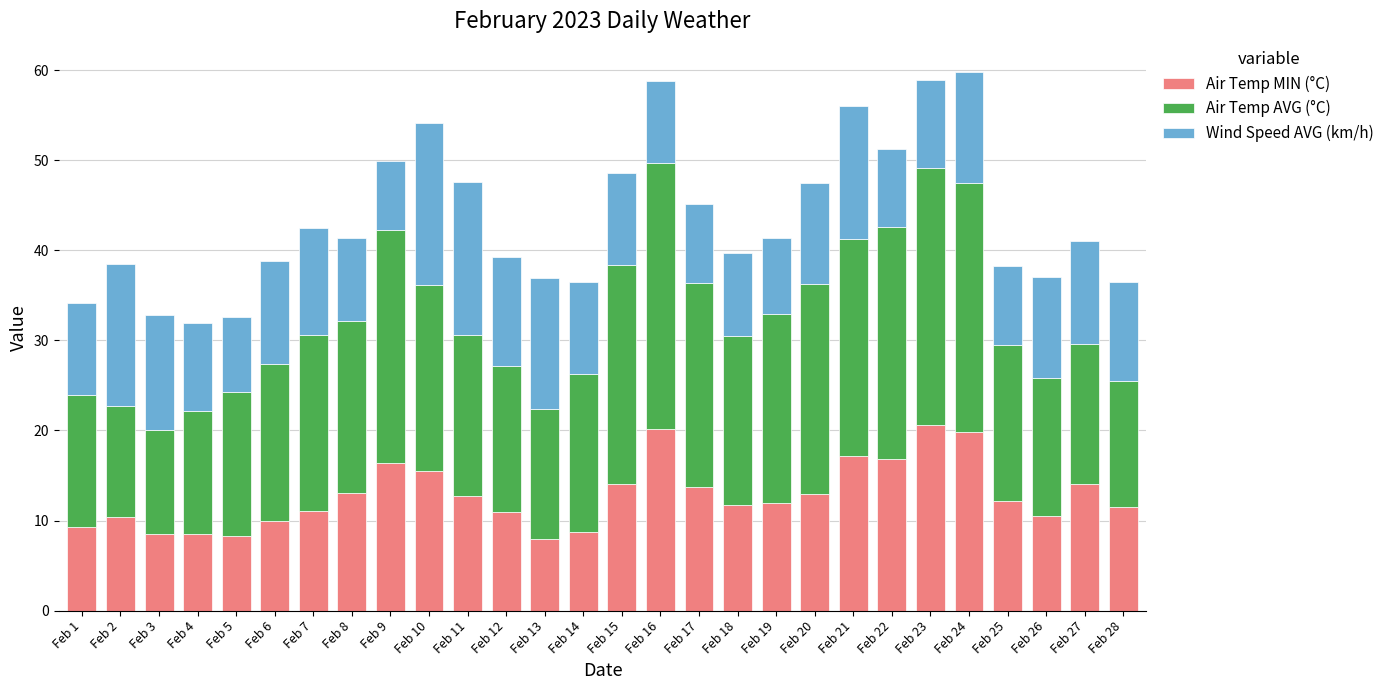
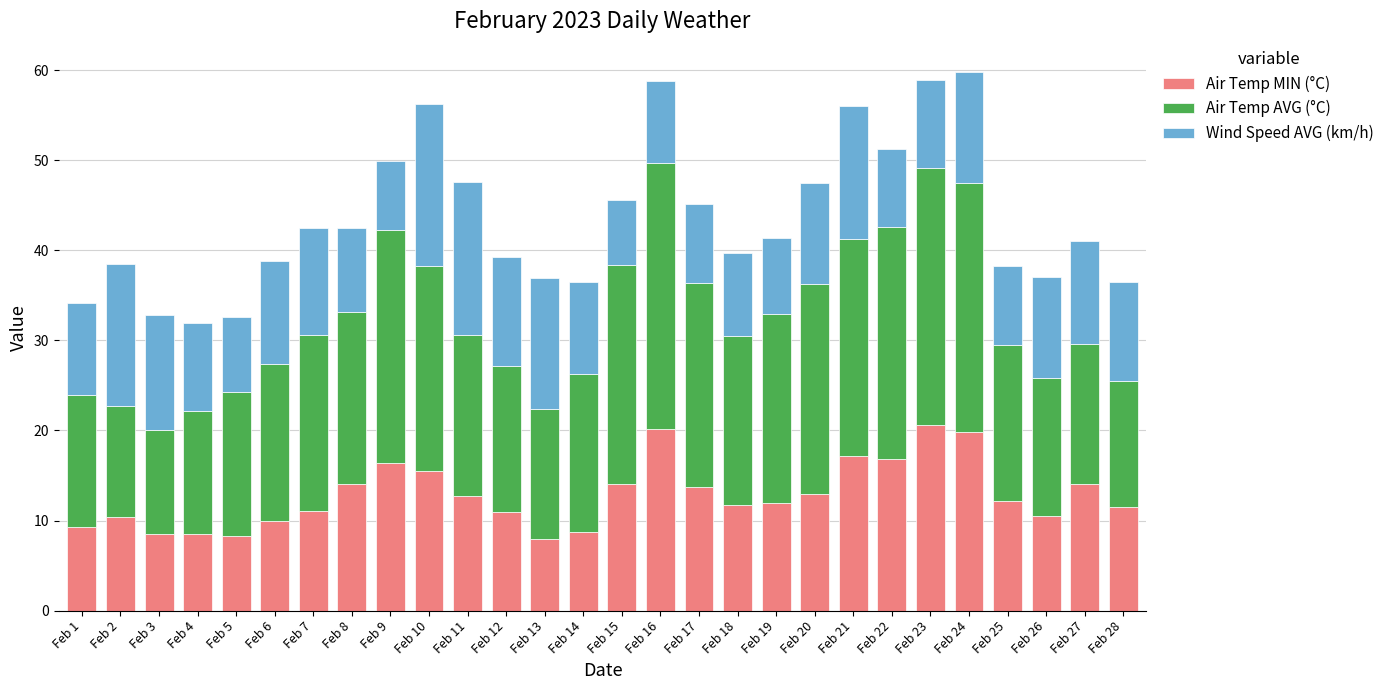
  {
    "Air Temp MIN (°C)": {
      "Feb 1": 9,
      "Feb 2": 10,
      "Feb 3": 9,
      "Feb 4": 9,
      "Feb 5": 8,
      "Feb 6": 10,
      "Feb 7": 11,
-     "Feb 8": 13,
+     "Feb 8": 14,
      "Feb 9": 16,
      "Feb 10": 16,
      "Feb 11": 13,
      "Feb 12": 11,
      "Feb 13": 8,
      "Feb 14": 9,
      "Feb 15": 14,
      "Feb 16": 20,
      "Feb 17": 14,
      "Feb 18": 12,
      "Feb 19": 12,
      "Feb 20": 13,
      "Feb 21": 17,
      "Feb 22": 17,
      "Feb 23": 21,
      "Feb 24": 20,
      "Feb 25": 12,
      "Feb 26": 11,
      "Feb 27": 14,
      "Feb 28": 12
    },
    "Air Temp AVG (°C)": {
      "Feb 1": 15,
      "Feb 2": 12,
      "Feb 3": 12,
      "Feb 4": 14,
      "Feb 5": 16,
      "Feb 6": 18,
      "Feb 7": 20,
      "Feb 8": 19,
      "Feb 9": 26,
-     "Feb 10": 21,
+     "Feb 10": 23,
      "Feb 11": 18,
      "Feb 12": 16,
      "Feb 13": 15,
      "Feb 14": 18,
      "Feb 15": 24,
      "Feb 16": 29,
      "Feb 17": 23,
      "Feb 18": 19,
      "Feb 19": 21,
      "Feb 20": 23,
      "Feb 21": 24,
      "Feb 22": 26,
      "Feb 23": 28,
      "Feb 24": 28,
      "Feb 25": 17,
      "Feb 26": 15,
      "Feb 27": 16,
      "Feb 28": 14
    },
    "Wind Speed AVG (km/h)": {
      "Feb 1": 10,
      "Feb 2": 16,
      "Feb 3": 13,
      "Feb 4": 10,
      "Feb 5": 8,
      "Feb 6": 11,
      "Feb 7": 12,
      "Feb 8": 9,
      "Feb 9": 8,
      "Feb 10": 18,
      "Feb 11": 17,
      "Feb 12": 12,
      "Feb 13": 15,
      "Feb 14": 10,
-     "Feb 15": 10,
+     "Feb 15": 7,
      "Feb 16": 9,
      "Feb 17": 9,
      "Feb 18": 9,
      "Feb 19": 8,
      "Feb 20": 11,
      "Feb 21": 15,
      "Feb 22": 9,
      "Feb 23": 10,
      "Feb 24": 12,
      "Feb 25": 9,
      "Feb 26": 11,
      "Feb 27": 11,
      "Feb 28": 11
    }
  }
